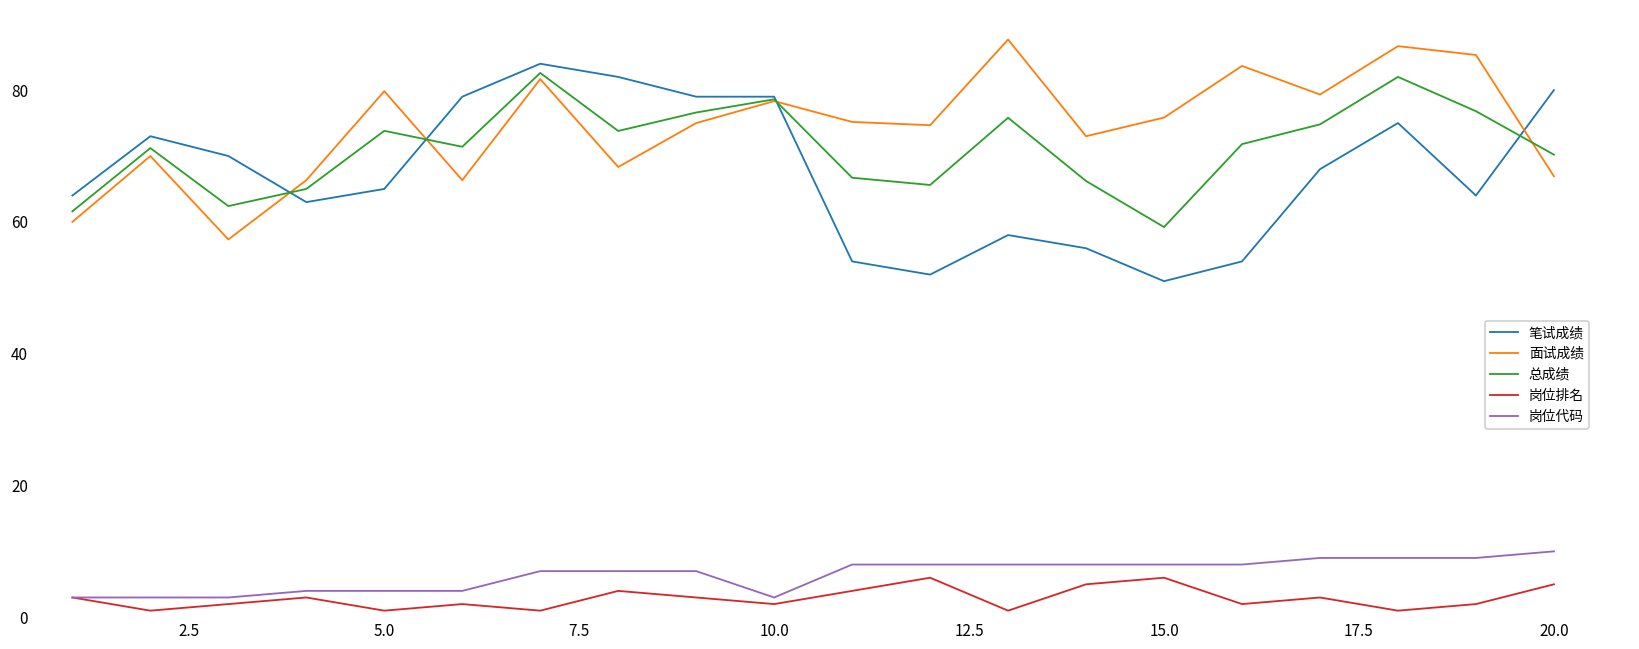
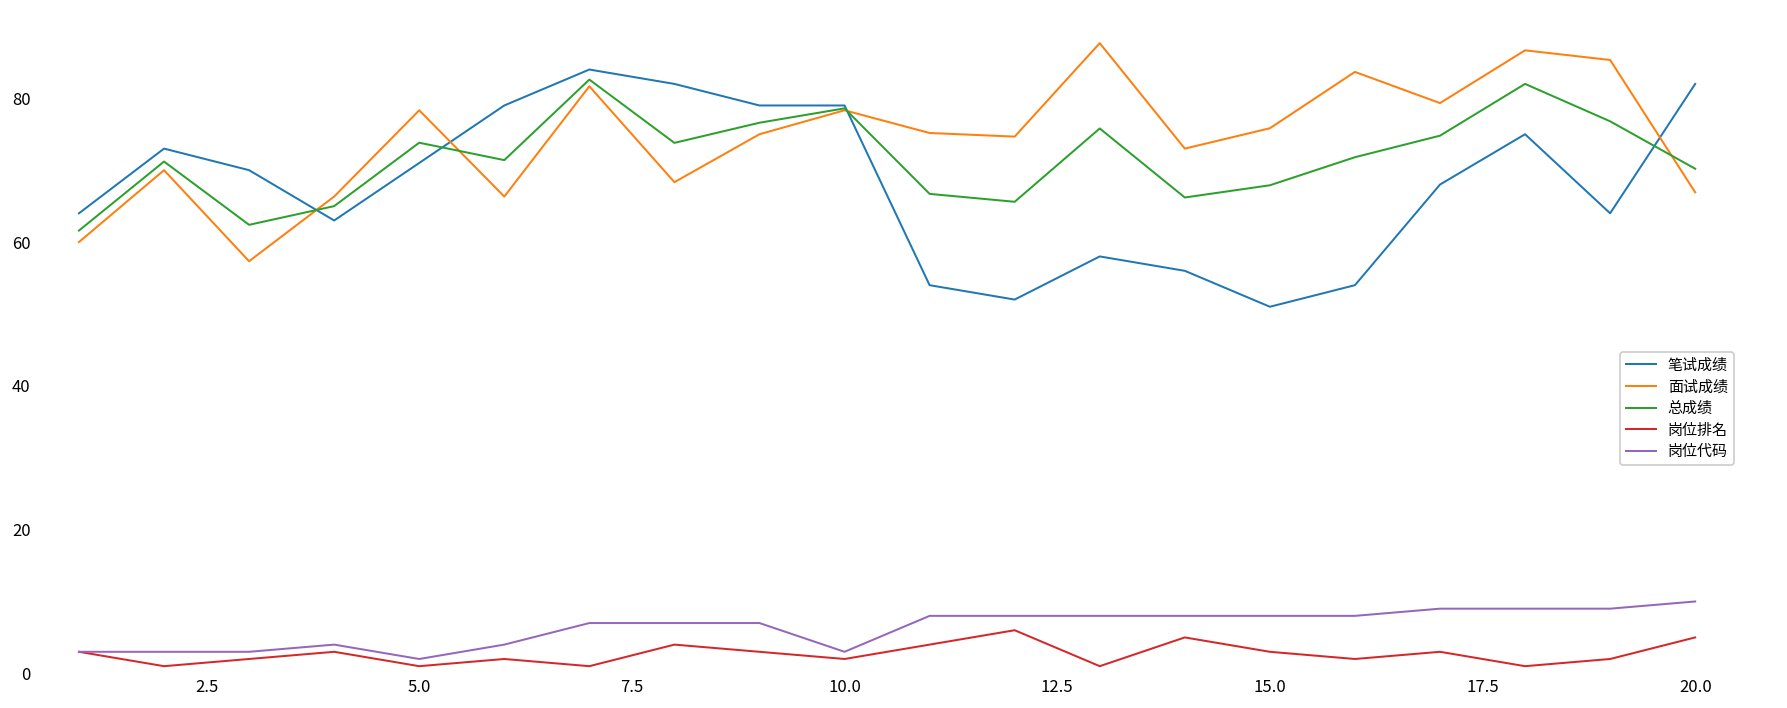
  {
    "笔试成绩": {
-     "5.0": 65,
+     "5.0": 71,
      "15.0": 51,
-     "20.0": 80
+     "20.0": 82
    },
    "面试成绩": {
-     "5.0": 80,
+     "5.0": 78,
      "15.0": 76,
      "20.0": 67
    },
    "总成绩": {
      "5.0": 74,
-     "15.0": 59,
+     "15.0": 68,
      "20.0": 70
    },
    "岗位排名": {
      "5.0": 1,
      "10.0": 2,
-     "15.0": 6,
+     "15.0": 3,
      "20.0": 5
    },
    "岗位代码": {
-     "5.0": 4,
+     "5.0": 2,
      "10.0": 3,
      "15.0": 8,
      "20.0": 10
    }
  }
